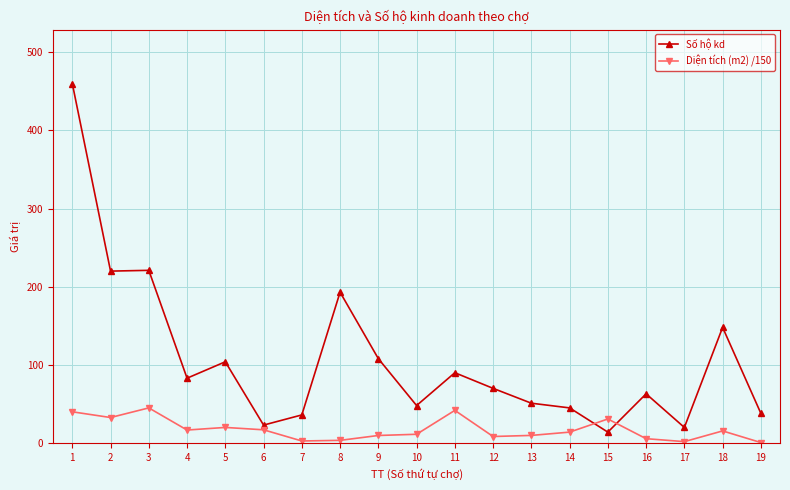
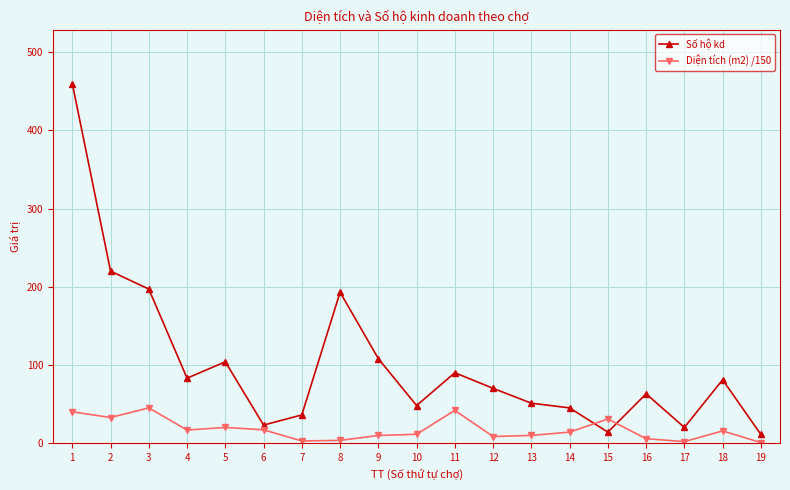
  {
    "Số hộ kd": {
      "1": 460,
      "2": 220,
-     "3": 220,
+     "3": 200,
      "4": 80,
      "5": 100,
      "6": 20,
      "7": 40,
      "8": 190,
      "9": 110,
      "10": 50,
      "11": 90,
      "12": 70,
      "13": 50,
      "14": 50,
      "15": 10,
      "16": 60,
      "17": 20,
-     "18": 150,
-     "19": 40
+     "18": 80,
+     "19": 10
    },
    "Diện tích (m2) /150": {
      "1": 40,
      "2": 30,
      "3": 40,
      "4": 20,
      "5": 20,
      "6": 20,
      "7": 0,
      "8": 0,
      "9": 10,
      "10": 10,
      "11": 40,
      "12": 10,
      "13": 10,
      "14": 10,
      "15": 30,
      "16": 10,
      "17": 0,
      "18": 20,
      "19": 0
    }
  }
